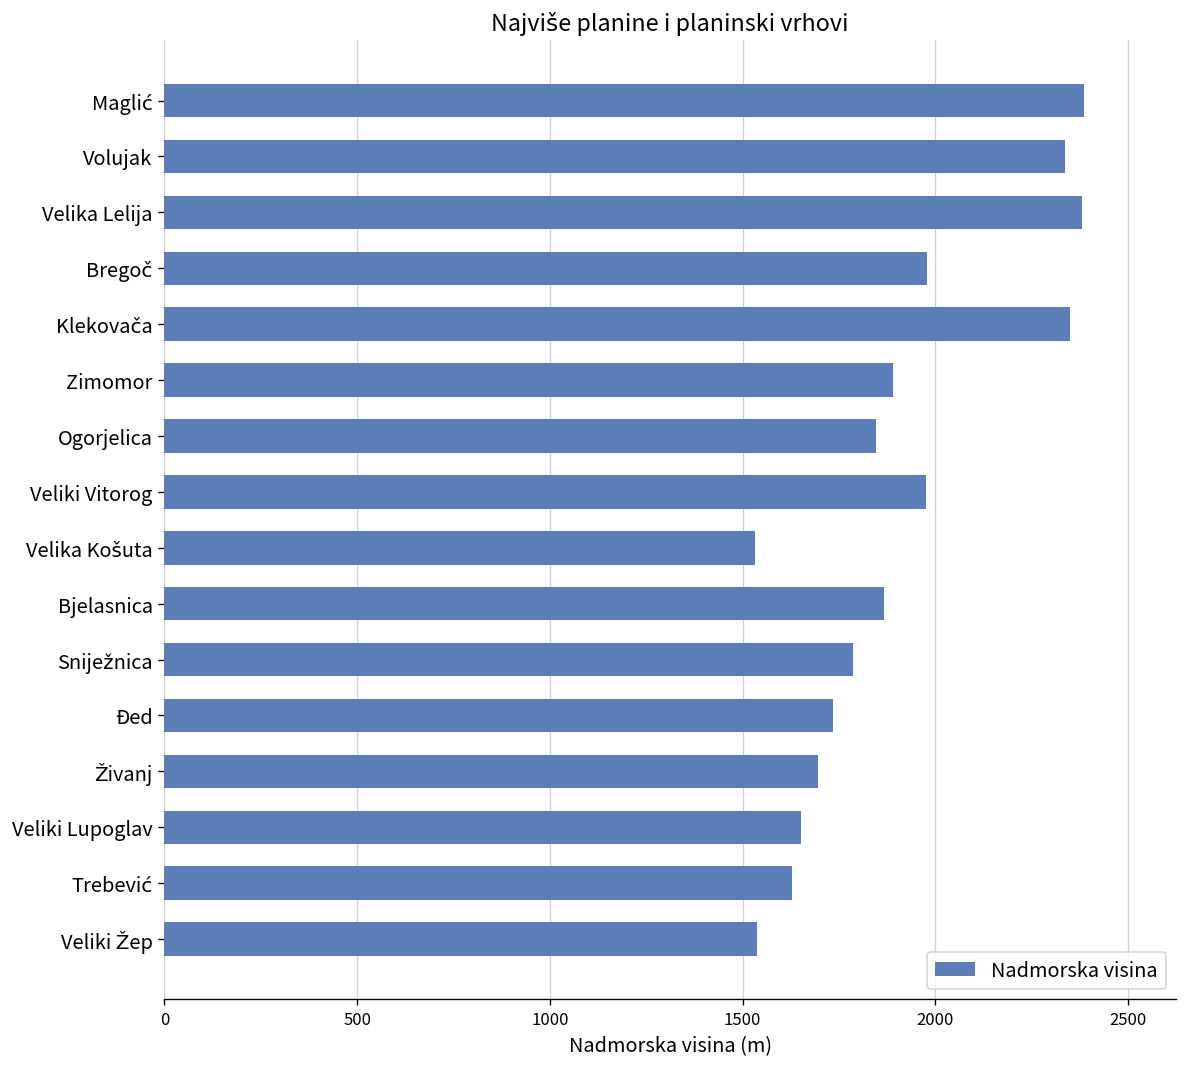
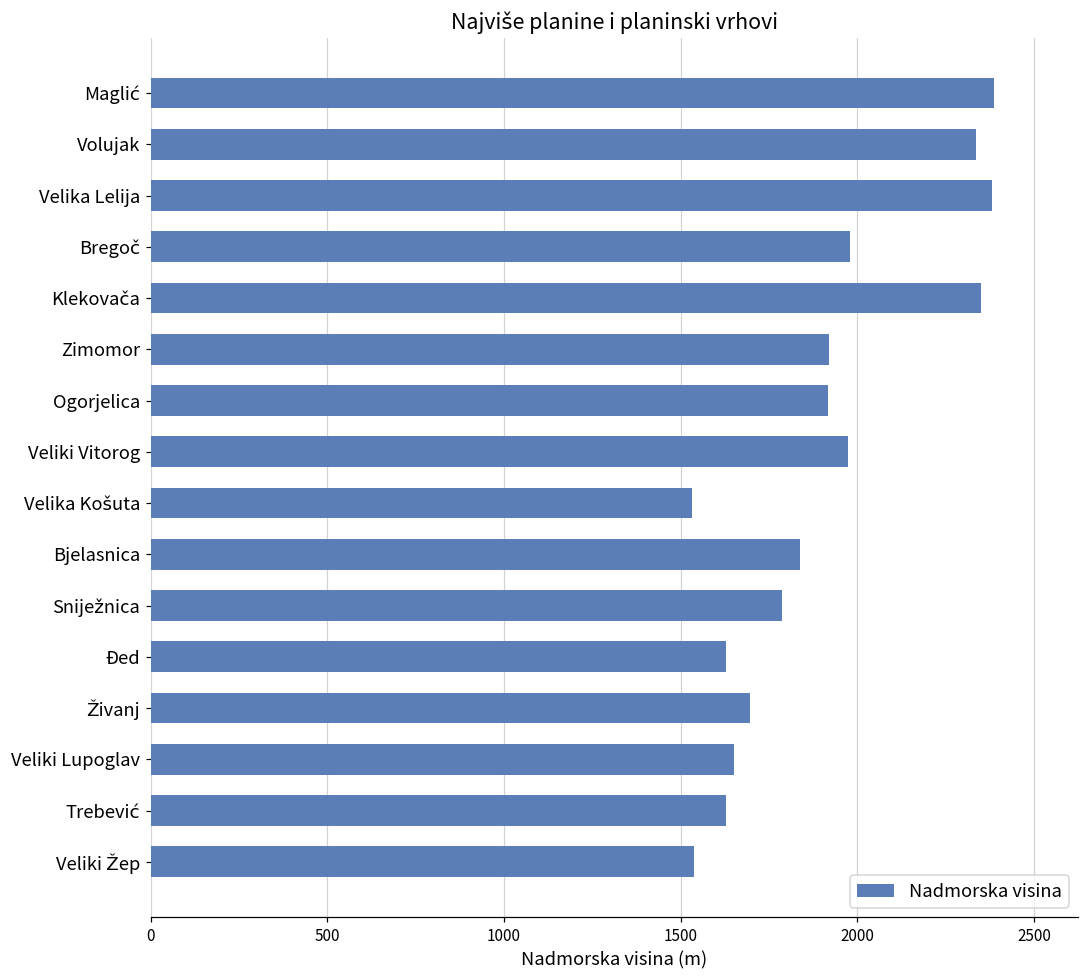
  {
    "Maglić": 2390,
    "Volujak": 2340,
    "Velika Lelija": 2380,
    "Bregoč": 1980,
    "Klekovača": 2350,
-   "Zimomor": 1890,
-   "Ogorjelica": 1850,
+   "Zimomor": 1920,
+   "Ogorjelica": 1920,
    "Veliki Vitorog": 1980,
    "Velika Košuta": 1530,
-   "Bjelasnica": 1870,
+   "Bjelasnica": 1840,
    "Sniježnica": 1790,
-   "Đed": 1740,
+   "Đed": 1630,
    "Živanj": 1700,
    "Veliki Lupoglav": 1650,
    "Trebević": 1630,
    "Veliki Žep": 1540
  }
